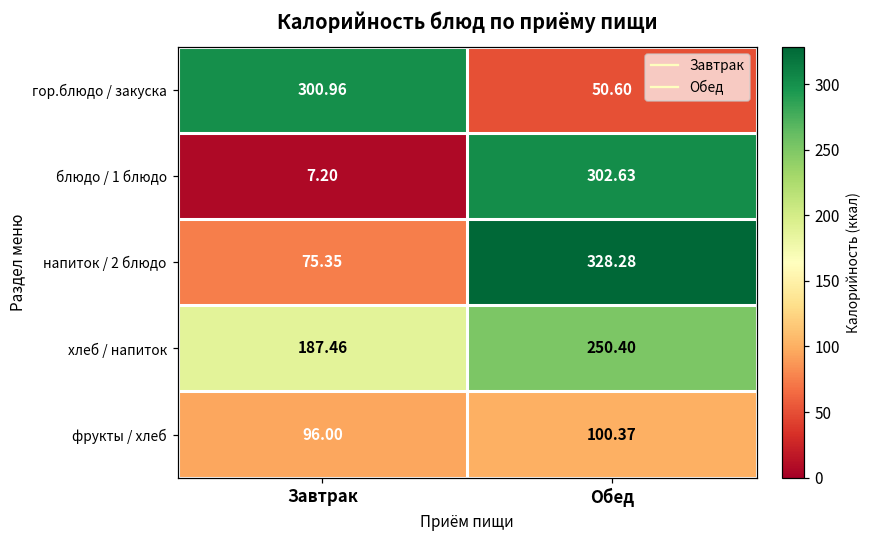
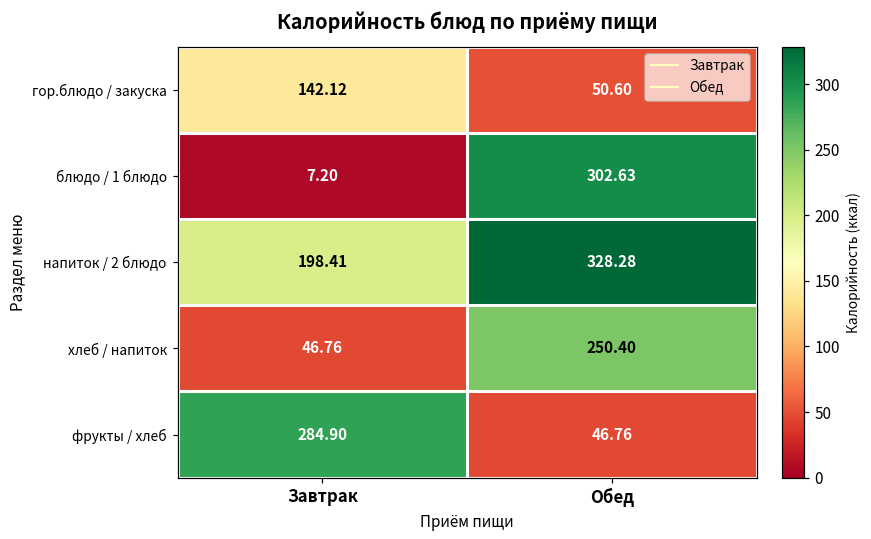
  {
    "гор.блюдо / закуска": {
-     "Завтрак": 300.96,
+     "Завтрак": 142.12,
      "Обед": 50.60
    },
    "блюдо / 1 блюдо": {
      "Завтрак": 7.20,
      "Обед": 302.63
    },
    "напиток / 2 блюдо": {
-     "Завтрак": 75.35,
+     "Завтрак": 198.41,
      "Обед": 328.28
    },
    "хлеб / напиток": {
-     "Завтрак": 187.46,
+     "Завтрак": 46.76,
      "Обед": 250.40
    },
    "фрукты / хлеб": {
-     "Завтрак": 96.00,
-     "Обед": 100.37
+     "Завтрак": 284.90,
+     "Обед": 46.76
    }
  }
